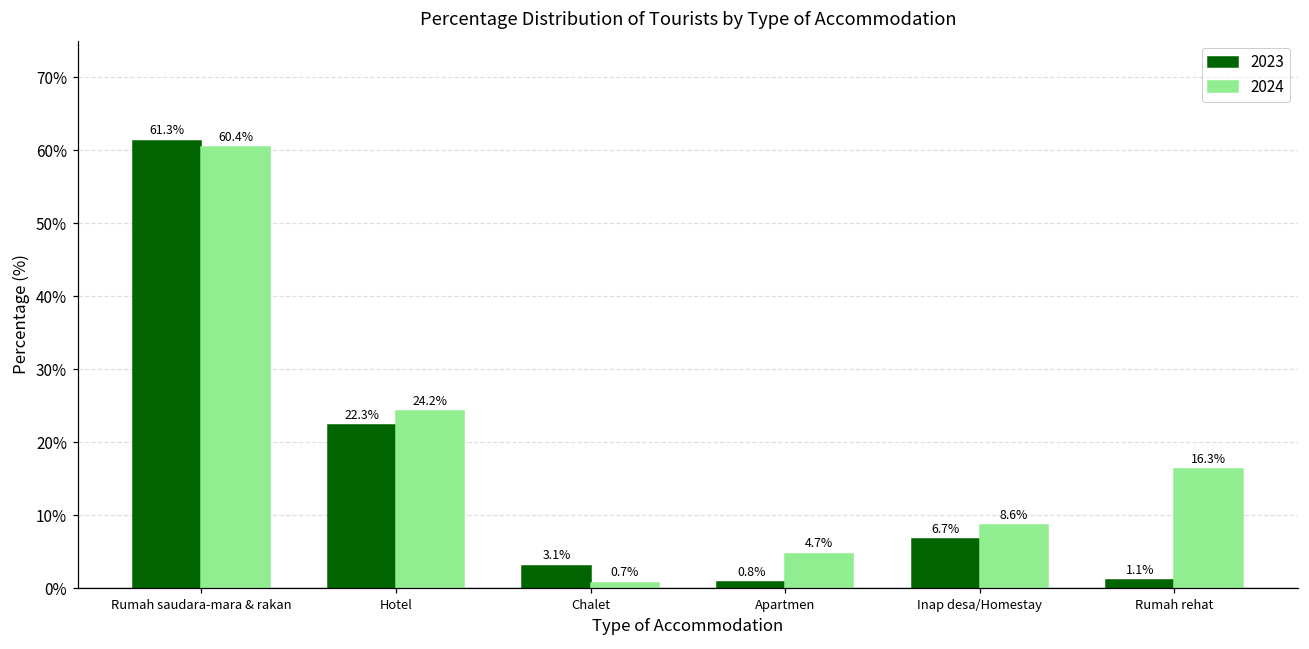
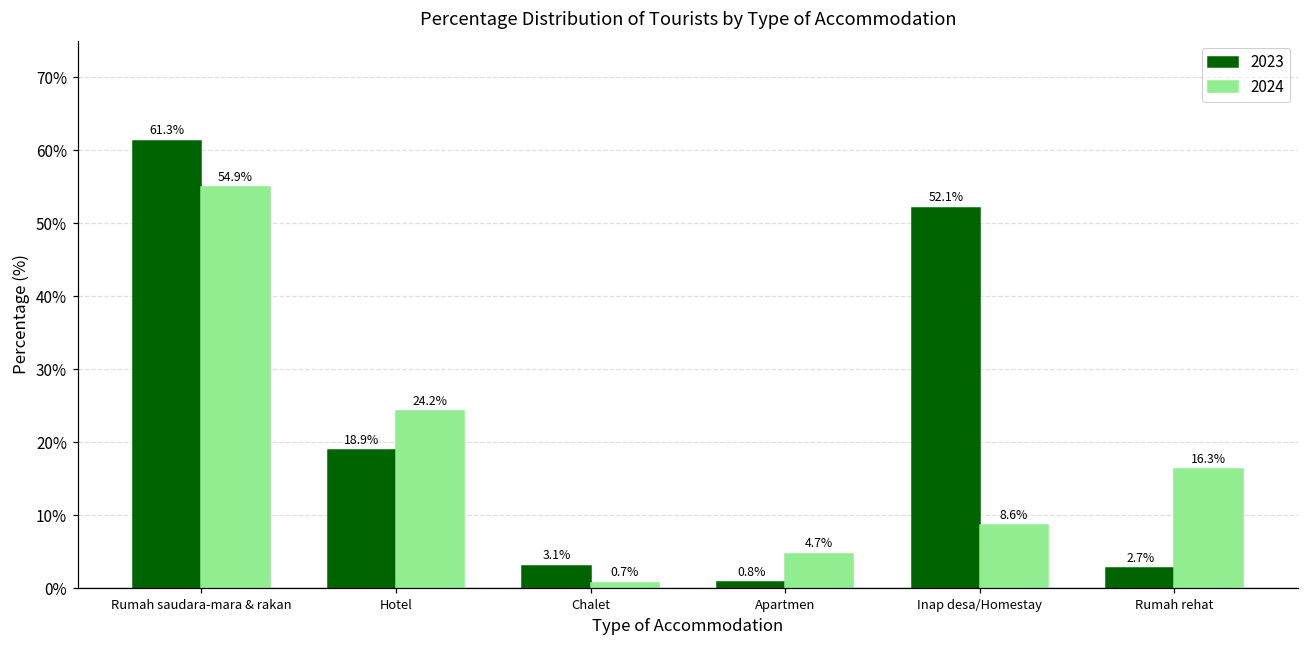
  {
    "2023": {
      "Rumah saudara-mara & rakan": "61.3%",
-     "Hotel": "22.3%",
+     "Hotel": "18.9%",
      "Chalet": "3.1%",
      "Apartmen": "0.8%",
-     "Inap desa/Homestay": "6.7%",
-     "Rumah rehat": "1.1%"
+     "Inap desa/Homestay": "52.1%",
+     "Rumah rehat": "2.7%"
    },
    "2024": {
-     "Rumah saudara-mara & rakan": "60.4%",
+     "Rumah saudara-mara & rakan": "54.9%",
      "Hotel": "24.2%",
      "Chalet": "0.7%",
      "Apartmen": "4.7%",
      "Inap desa/Homestay": "8.6%",
      "Rumah rehat": "16.3%"
    }
  }
